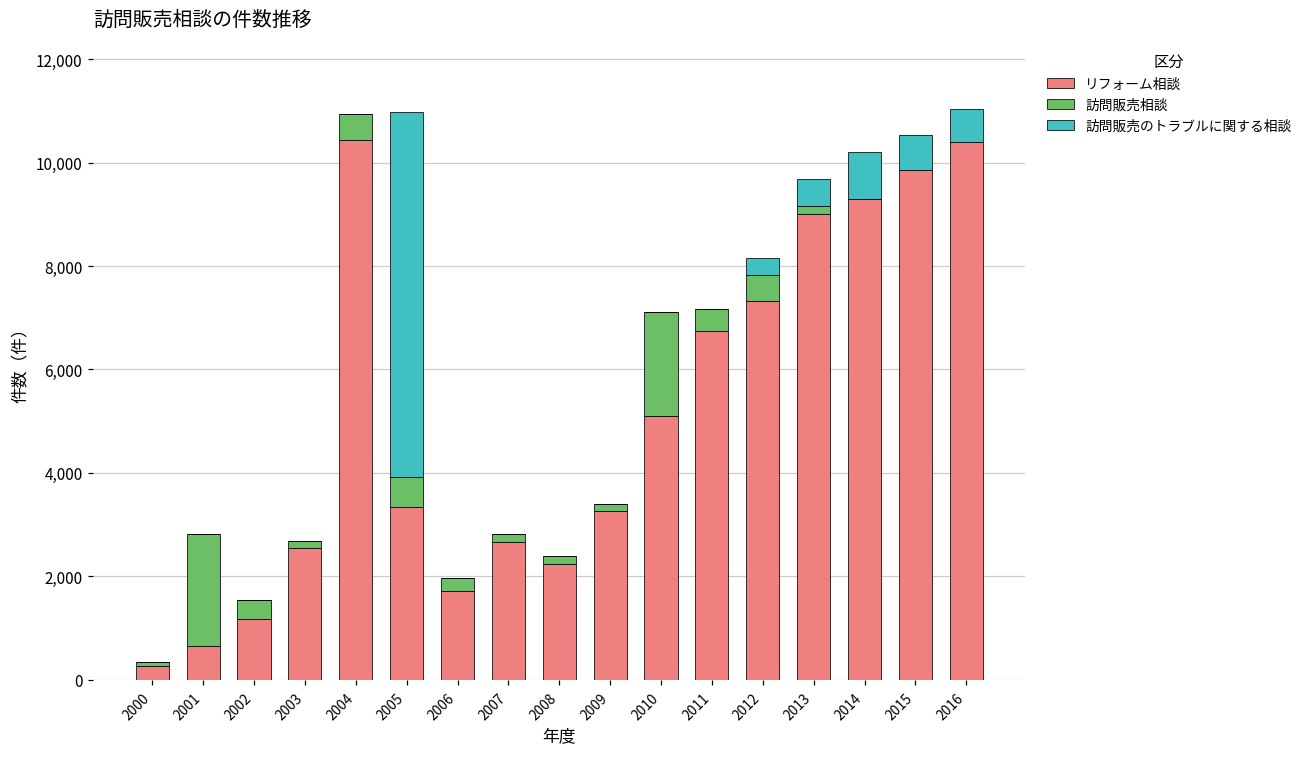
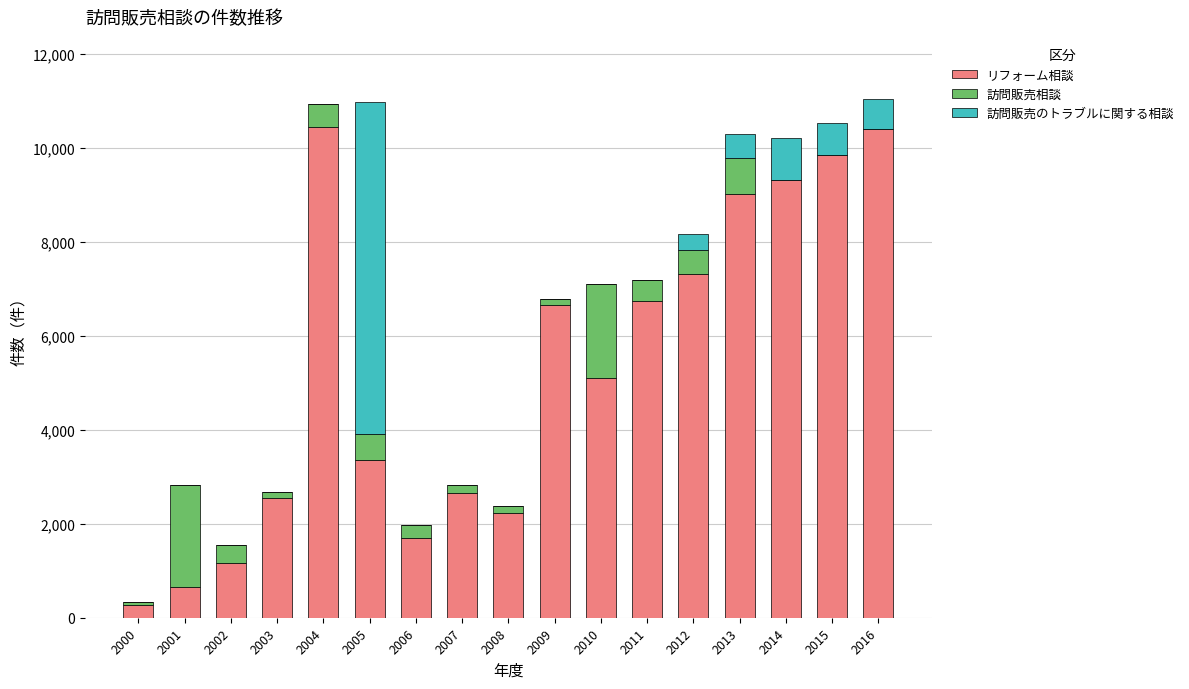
  {
    "リフォーム相談": {
      "2000": "300",
      "2001": "700",
      "2002": "1,200",
      "2003": "2,500",
      "2004": "10,400",
      "2005": "3,300",
      "2006": "1,700",
      "2007": "2,700",
      "2008": "2,200",
-     "2009": "3,300",
+     "2009": "6,600",
      "2010": "5,100",
      "2011": "6,700",
      "2012": "7,300",
      "2013": "9,000",
      "2014": "9,300",
      "2015": "9,900",
      "2016": "10,400"
    },
    "訪問販売相談": {
      "2000": "100",
      "2001": "2,200",
      "2002": "400",
      "2003": "100",
      "2004": "500",
      "2005": "600",
      "2006": "300",
      "2007": "200",
      "2008": "200",
      "2009": "100",
      "2010": "2,000",
      "2011": "400",
      "2012": "500",
-     "2013": "200",
+     "2013": "800",
      "2014": "0",
      "2015": "0",
      "2016": "0"
    },
    "訪問販売のトラブルに関する相談": {
      "2000": "0",
      "2001": "0",
      "2002": "0",
      "2003": "0",
      "2004": "0",
      "2005": "7,100",
      "2006": "0",
      "2007": "0",
      "2008": "0",
      "2009": "0",
      "2010": "0",
      "2011": "0",
      "2012": "300",
      "2013": "500",
      "2014": "900",
      "2015": "700",
      "2016": "600"
    }
  }
